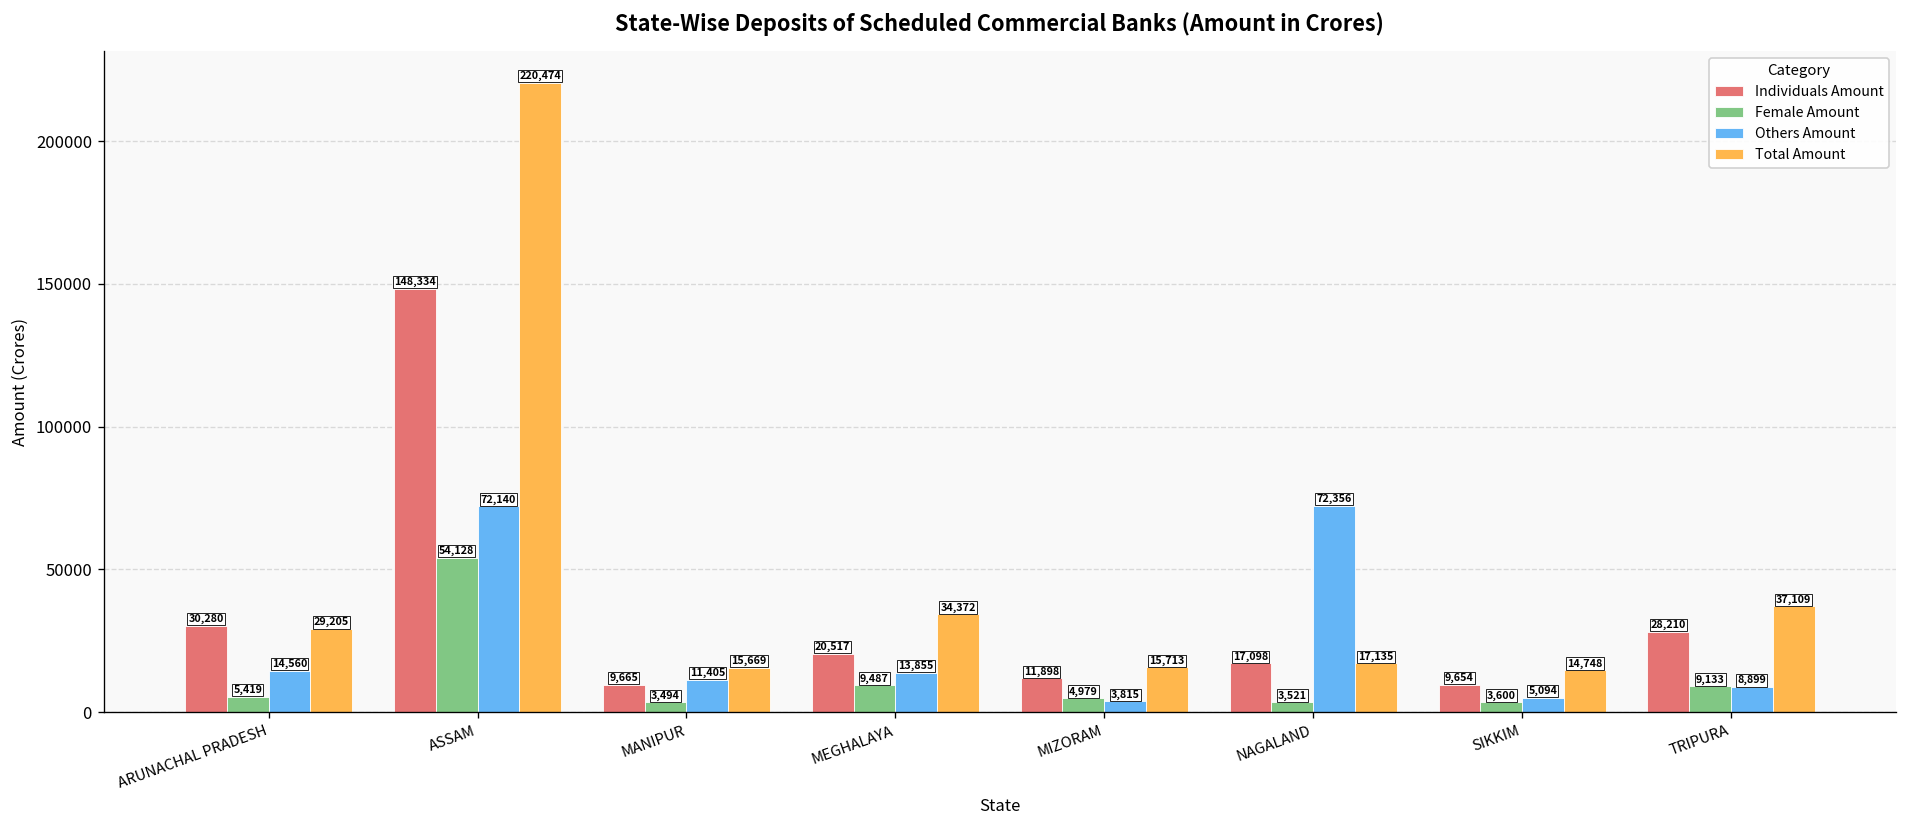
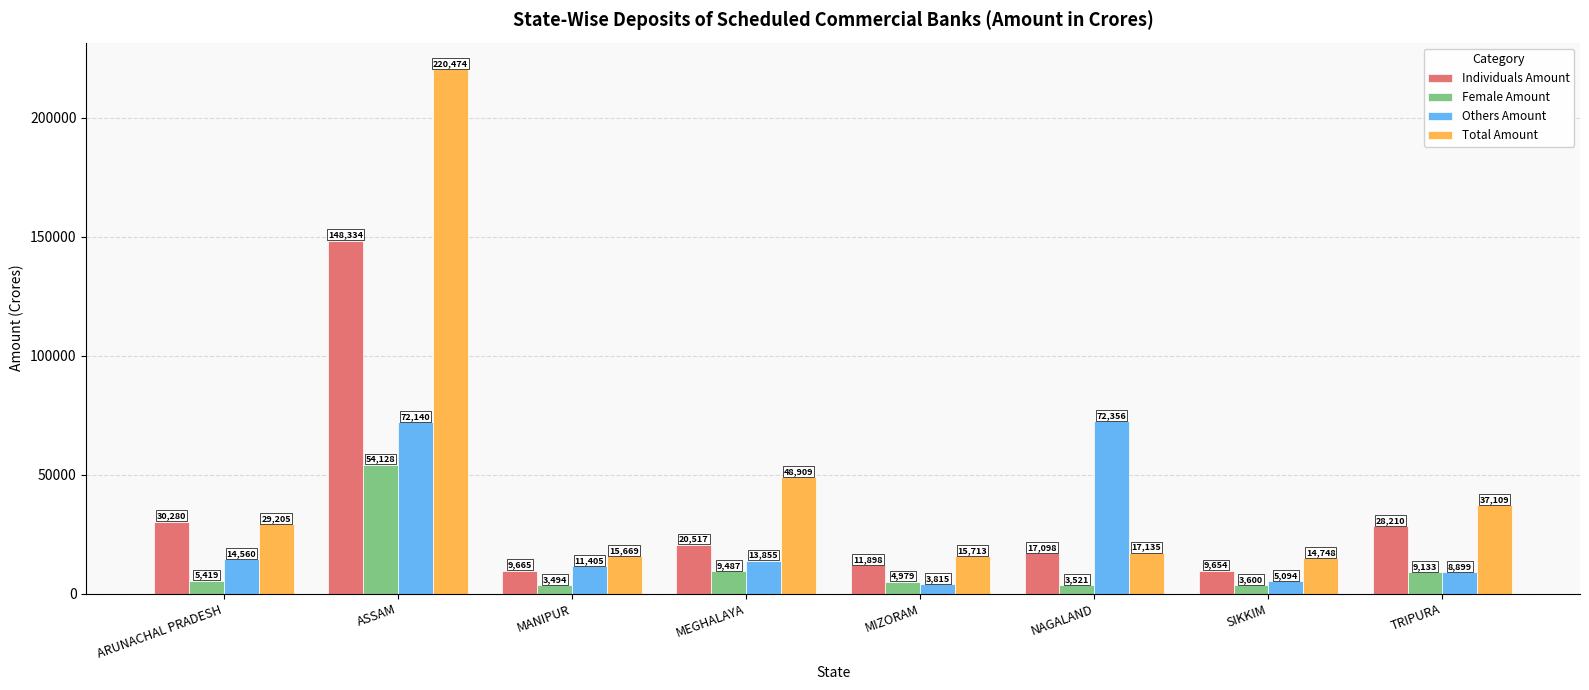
  {
    "Total Amount": {
-     "MEGHALAYA": "34,372"
+     "MEGHALAYA": "48,909"
    }
  }
